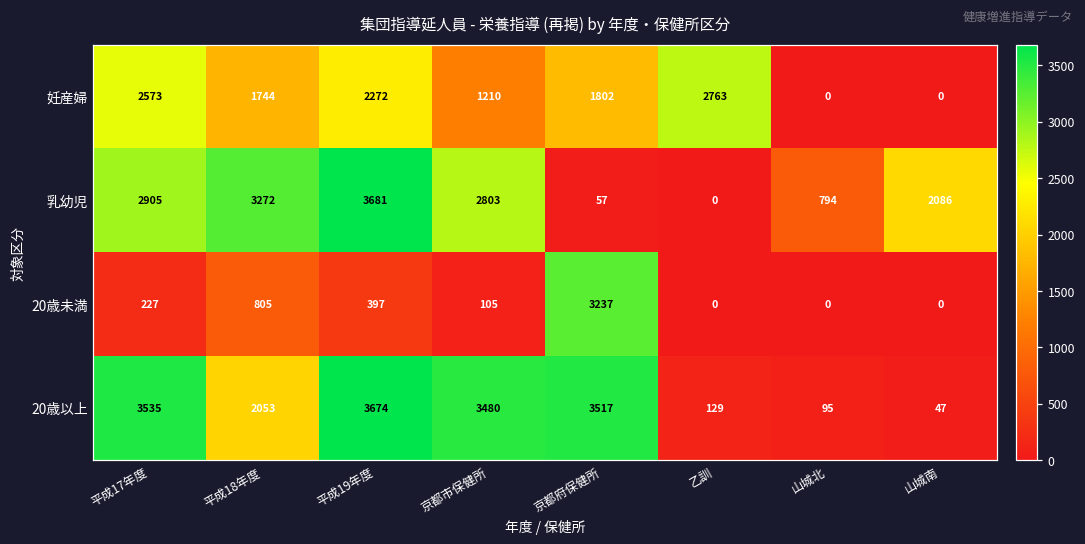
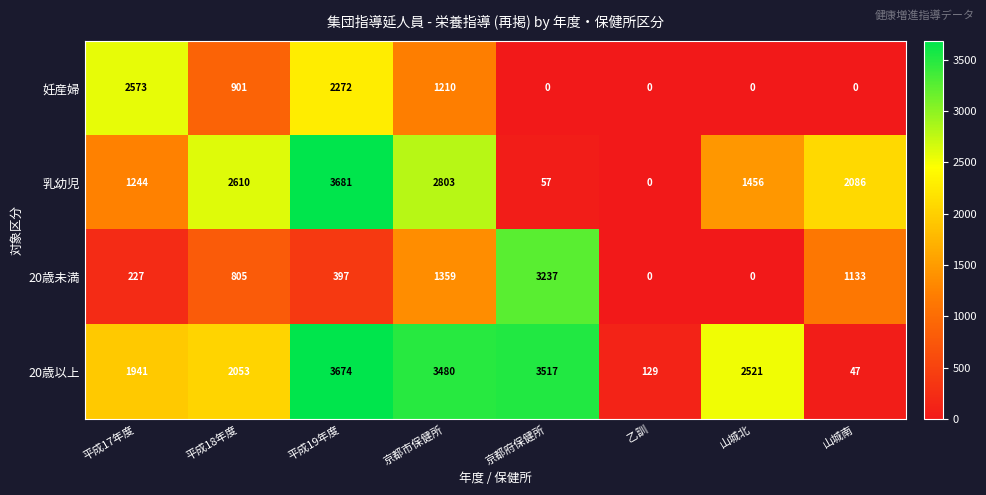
  {
    "妊産婦": {
      "平成17年度": 2573,
-     "平成18年度": 1744,
+     "平成18年度": 901,
      "平成19年度": 2272,
      "京都市保健所": 1210,
-     "京都府保健所": 1802,
-     "乙訓": 2763,
+     "京都府保健所": 0,
+     "乙訓": 0,
      "山城北": 0,
      "山城南": 0
    },
    "乳幼児": {
-     "平成17年度": 2905,
-     "平成18年度": 3272,
+     "平成17年度": 1244,
+     "平成18年度": 2610,
      "平成19年度": 3681,
      "京都市保健所": 2803,
      "京都府保健所": 57,
      "乙訓": 0,
-     "山城北": 794,
+     "山城北": 1456,
      "山城南": 2086
    },
    "20歳未満": {
      "平成17年度": 227,
      "平成18年度": 805,
      "平成19年度": 397,
-     "京都市保健所": 105,
+     "京都市保健所": 1359,
      "京都府保健所": 3237,
      "乙訓": 0,
      "山城北": 0,
-     "山城南": 0
+     "山城南": 1133
    },
    "20歳以上": {
-     "平成17年度": 3535,
+     "平成17年度": 1941,
      "平成18年度": 2053,
      "平成19年度": 3674,
      "京都市保健所": 3480,
      "京都府保健所": 3517,
      "乙訓": 129,
-     "山城北": 95,
+     "山城北": 2521,
      "山城南": 47
    }
  }
